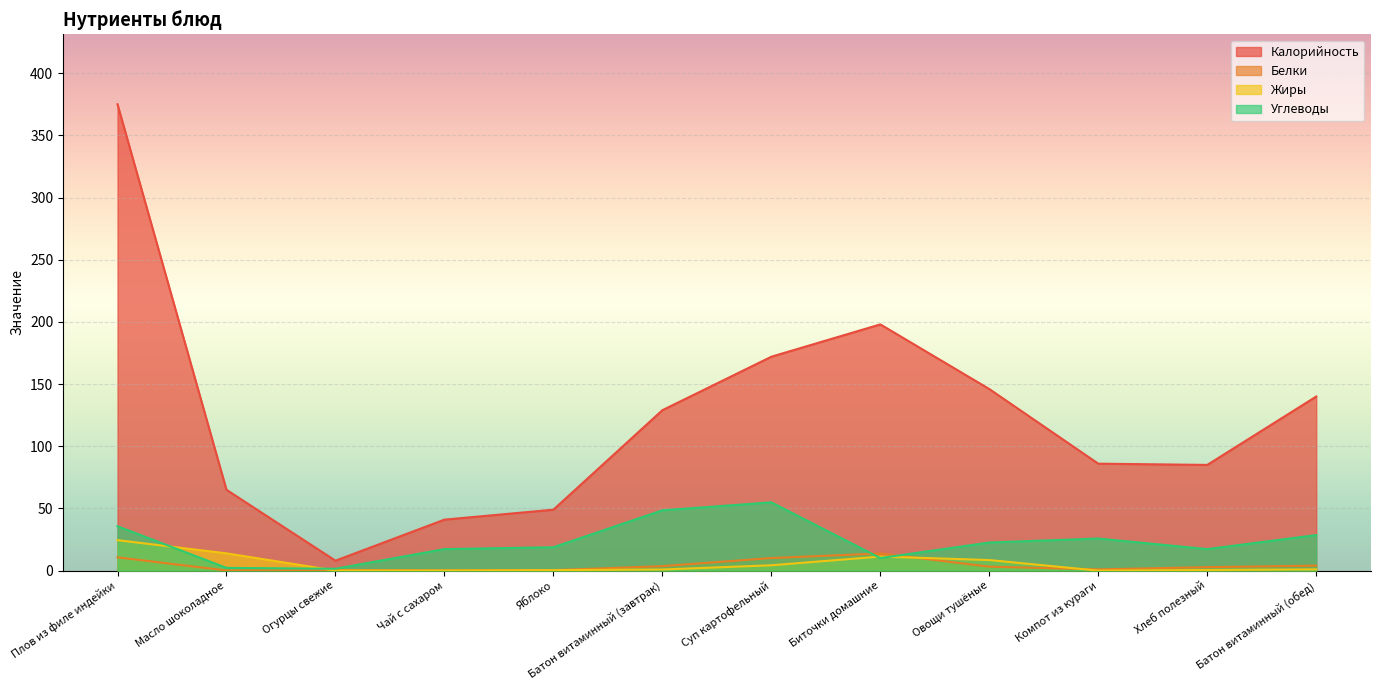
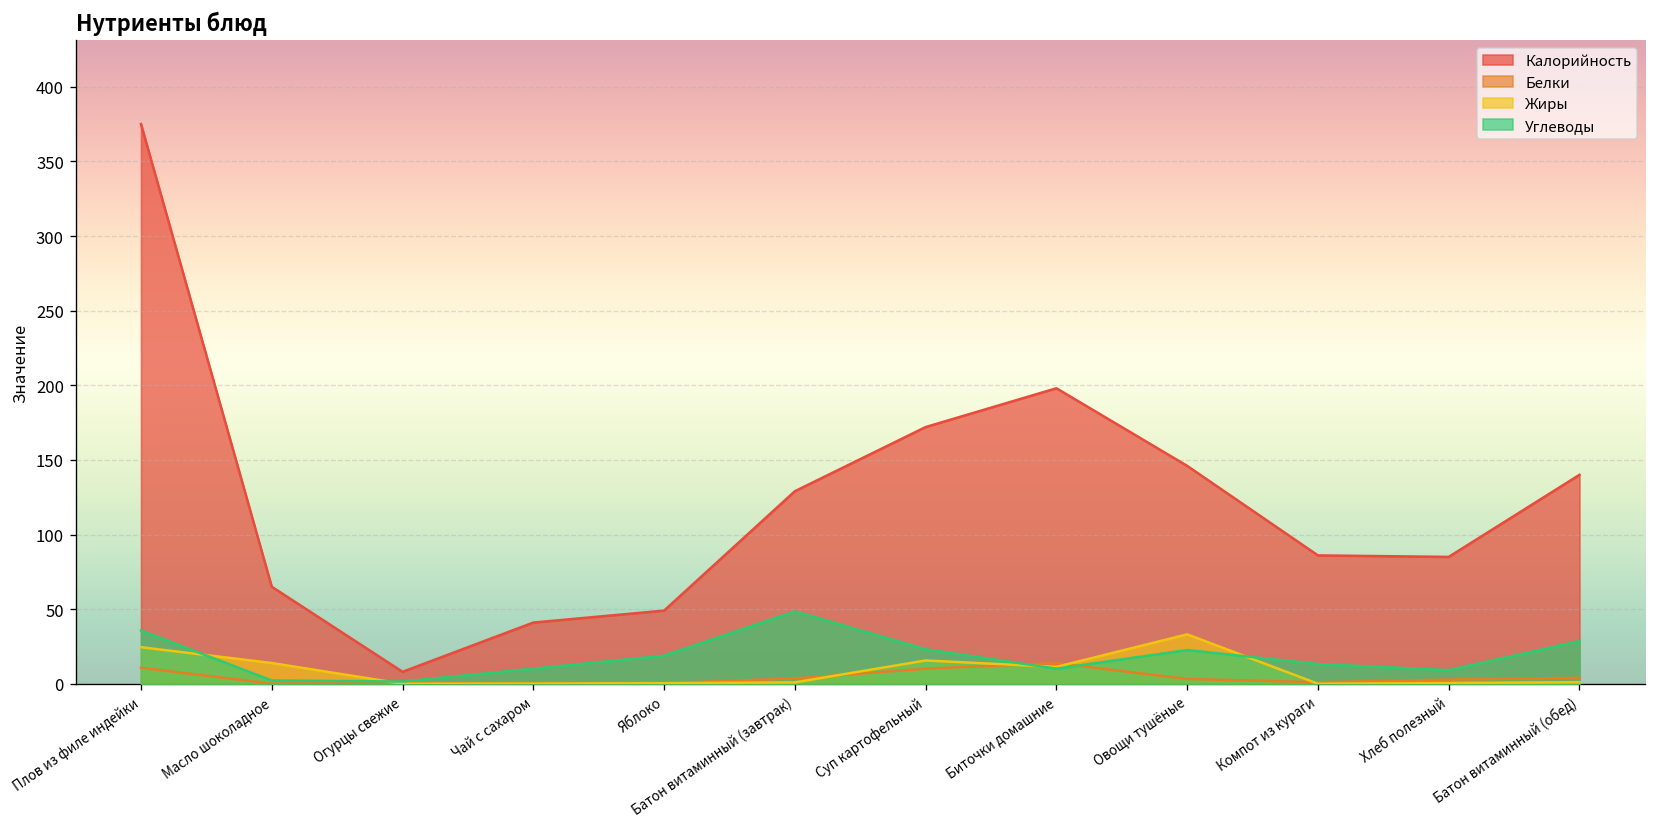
  {
    "Жиры": {
      "Плов из филе индейки": 25,
      "Масло шоколадное": 14,
      "Батон витаминный (завтрак)": 1,
-     "Суп картофельный": 4,
-     "Овощи тушёные": 9,
+     "Суп картофельный": 16,
+     "Овощи тушёные": 33,
      "Хлеб полезный": 1,
      "Батон витаминный (обед)": 1
    },
    "Углеводы": {
      "Плов из филе индейки": 36,
      "Масло шоколадное": 2,
-     "Чай с сахаром": 17,
+     "Чай с сахаром": 10,
      "Яблоко": 19,
      "Батон витаминный (завтрак)": 49,
-     "Суп картофельный": 55,
+     "Суп картофельный": 23,
      "Овощи тушёные": 23,
-     "Компот из кураги": 26,
-     "Хлеб полезный": 17,
+     "Компот из кураги": 13,
+     "Хлеб полезный": 9,
      "Батон витаминный (обед)": 29
    }
  }
